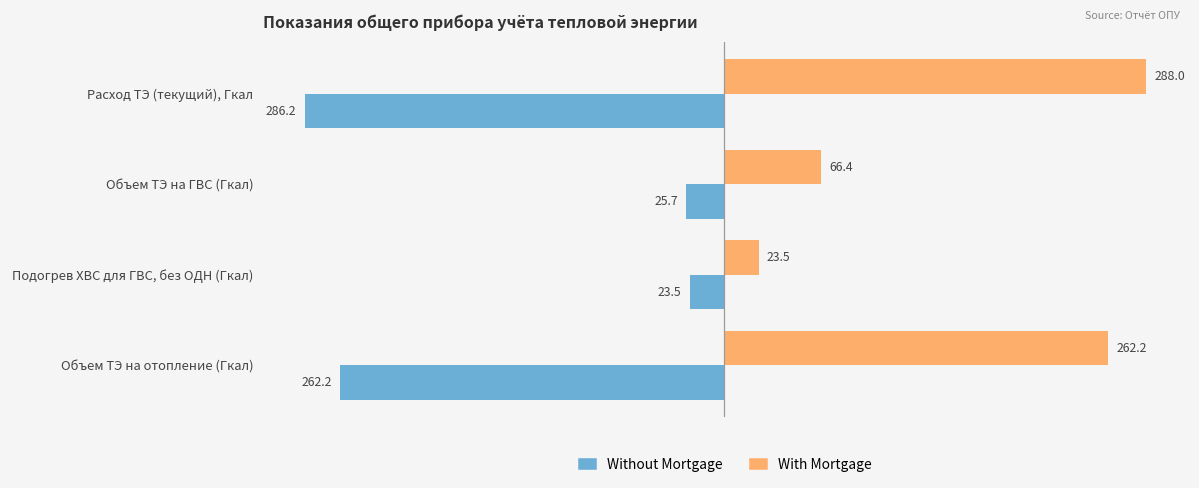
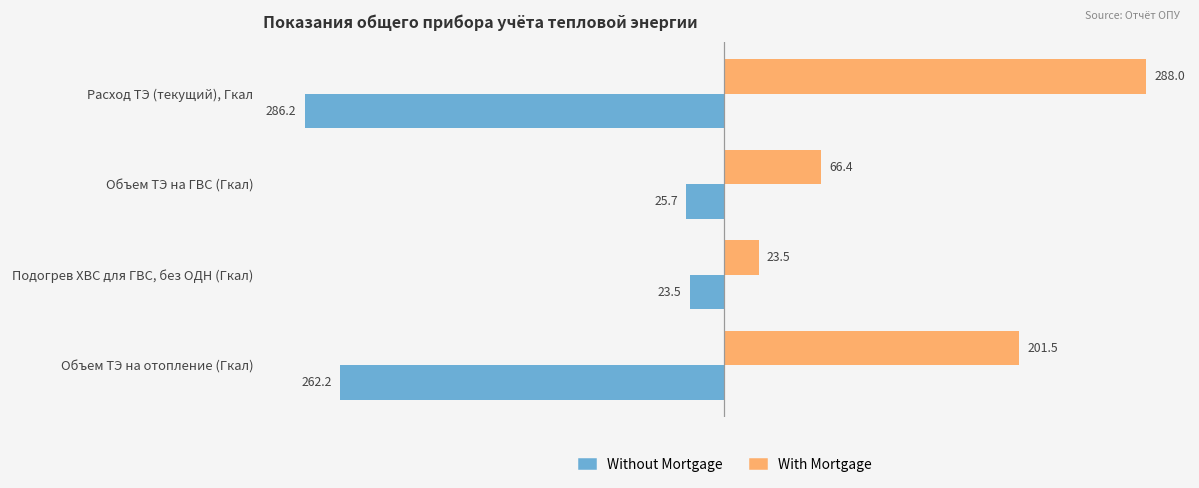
  {
    "With Mortgage": {
      "Расход ТЭ (текущий), Гкал": 288.0,
      "Объем ТЭ на ГВС (Гкал)": 66.4,
      "Подогрев ХВС для ГВС, без ОДН (Гкал)": 23.5,
-     "Объем ТЭ на отопление (Гкал)": 262.2
+     "Объем ТЭ на отопление (Гкал)": 201.5
    }
  }
